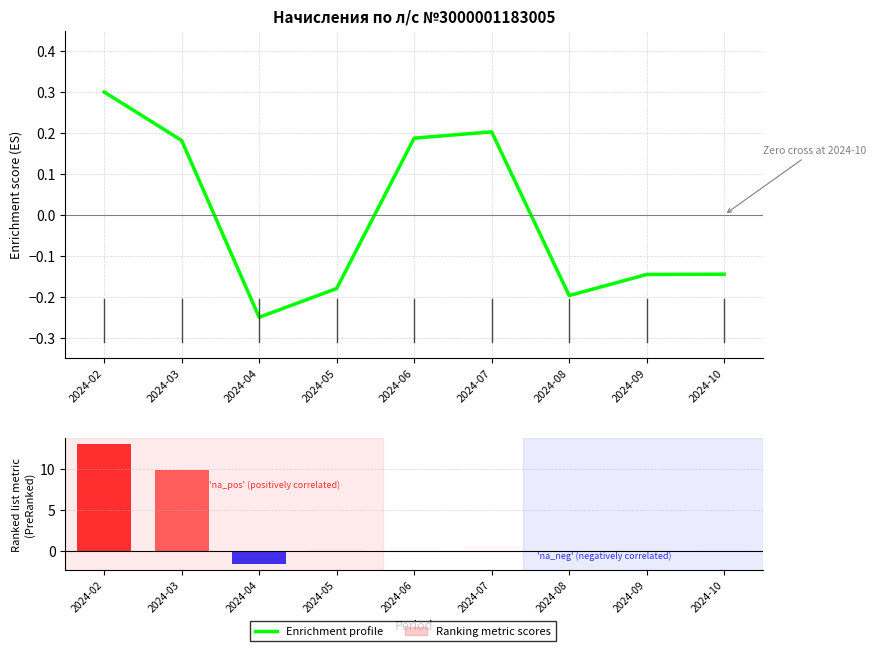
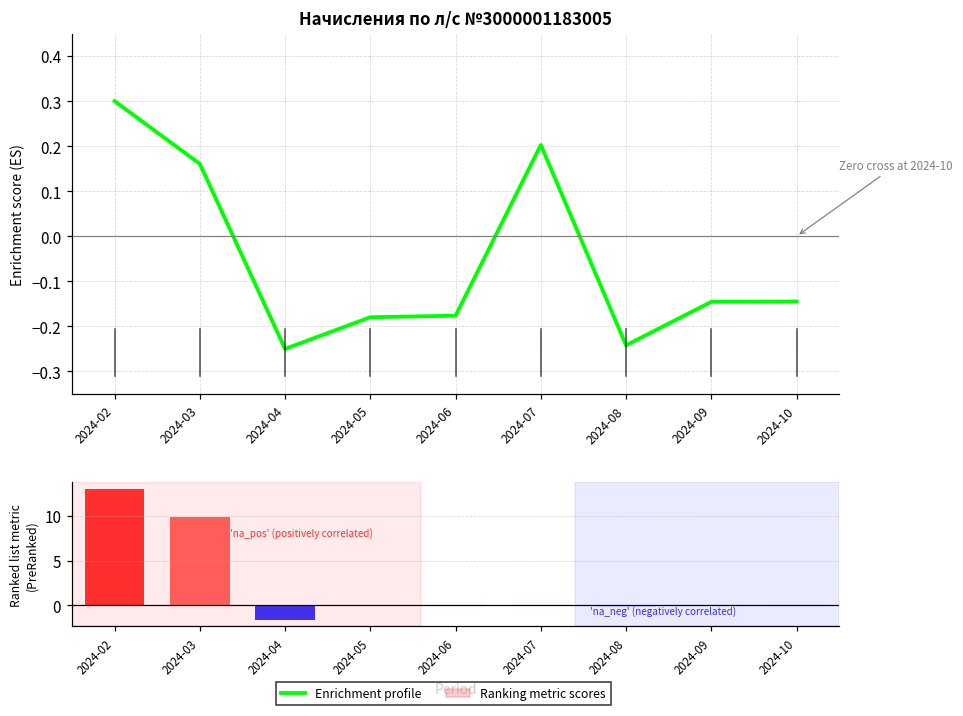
  {
    "Начисления по л/с №3000001183005": {
      "2024-02": 0.30,
-     "2024-03": 0.18,
+     "2024-03": 0.16,
      "2024-04": -0.25,
      "2024-05": -0.18,
-     "2024-06": 0.19,
+     "2024-06": -0.18,
      "2024-07": 0.20,
-     "2024-08": -0.20,
+     "2024-08": -0.24,
      "2024-09": -0.15,
      "2024-10": -0.14
    }
  }
